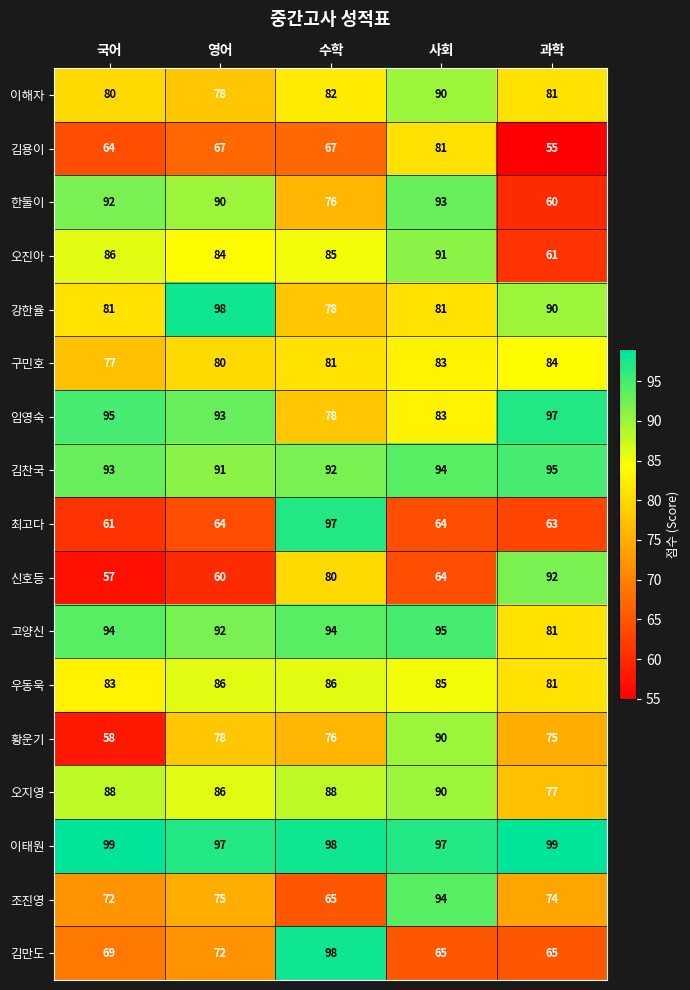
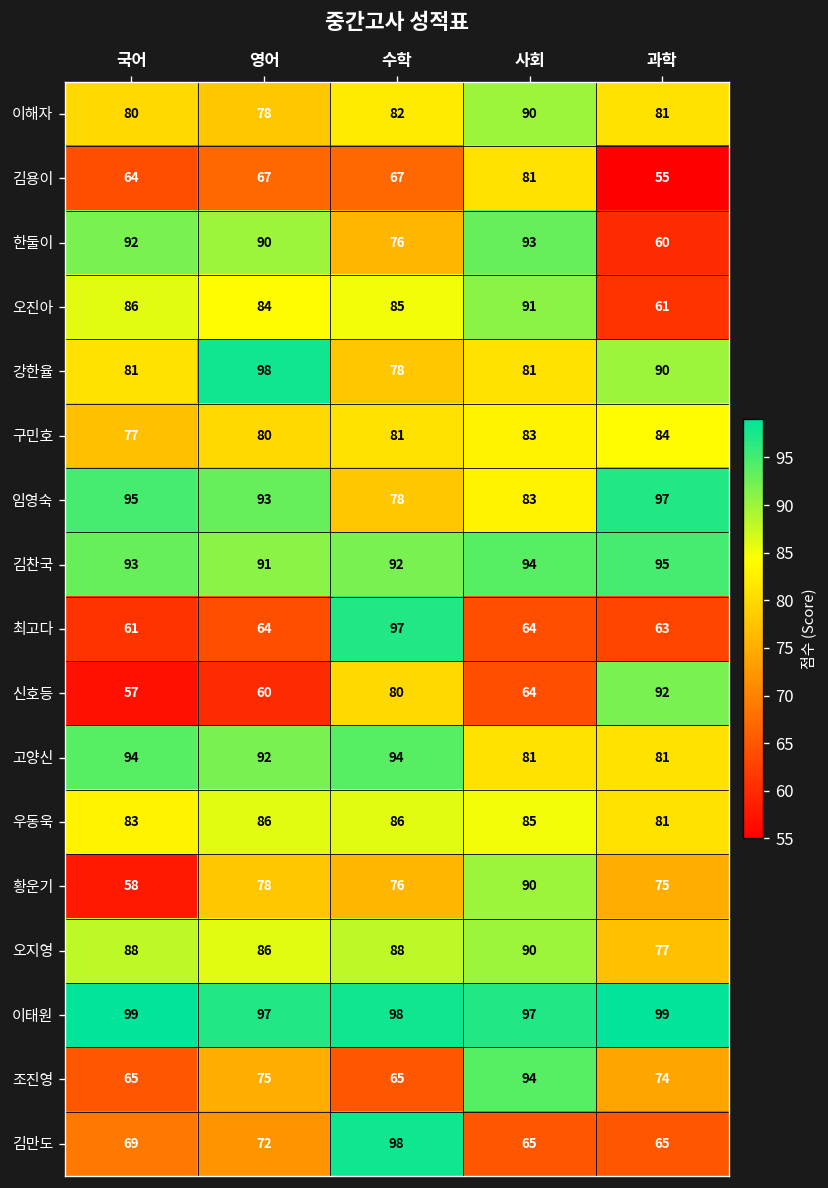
  {
    "이해자": {
      "국어": 80,
      "영어": 78,
      "수학": 82,
      "사회": 90,
      "과학": 81
    },
    "김용이": {
      "국어": 64,
      "영어": 67,
      "수학": 67,
      "사회": 81,
      "과학": 55
    },
    "한둘이": {
      "국어": 92,
      "영어": 90,
      "수학": 76,
      "사회": 93,
      "과학": 60
    },
    "오진아": {
      "국어": 86,
      "영어": 84,
      "수학": 85,
      "사회": 91,
      "과학": 61
    },
    "강한율": {
      "국어": 81,
      "영어": 98,
      "수학": 78,
      "사회": 81,
      "과학": 90
    },
    "구민호": {
      "국어": 77,
      "영어": 80,
      "수학": 81,
      "사회": 83,
      "과학": 84
    },
    "임영숙": {
      "국어": 95,
      "영어": 93,
      "수학": 78,
      "사회": 83,
      "과학": 97
    },
    "김찬국": {
      "국어": 93,
      "영어": 91,
      "수학": 92,
      "사회": 94,
      "과학": 95
    },
    "최고다": {
      "국어": 61,
      "영어": 64,
      "수학": 97,
      "사회": 64,
      "과학": 63
    },
    "신호등": {
      "국어": 57,
      "영어": 60,
      "수학": 80,
      "사회": 64,
      "과학": 92
    },
    "고양신": {
      "국어": 94,
      "영어": 92,
      "수학": 94,
-     "사회": 95,
+     "사회": 81,
      "과학": 81
    },
    "우동욱": {
      "국어": 83,
      "영어": 86,
      "수학": 86,
      "사회": 85,
      "과학": 81
    },
    "황운기": {
      "국어": 58,
      "영어": 78,
      "수학": 76,
      "사회": 90,
      "과학": 75
    },
    "오지영": {
      "국어": 88,
      "영어": 86,
      "수학": 88,
      "사회": 90,
      "과학": 77
    },
    "이태원": {
      "국어": 99,
      "영어": 97,
      "수학": 98,
      "사회": 97,
      "과학": 99
    },
    "조진영": {
-     "국어": 72,
+     "국어": 65,
      "영어": 75,
      "수학": 65,
      "사회": 94,
      "과학": 74
    },
    "김만도": {
      "국어": 69,
      "영어": 72,
      "수학": 98,
      "사회": 65,
      "과학": 65
    }
  }
